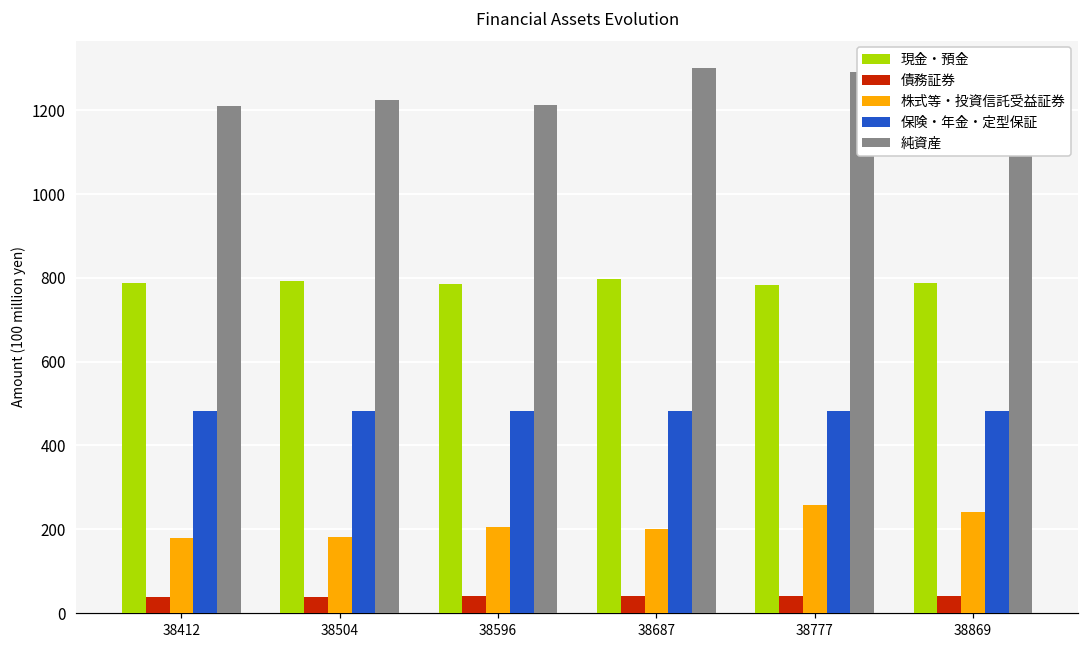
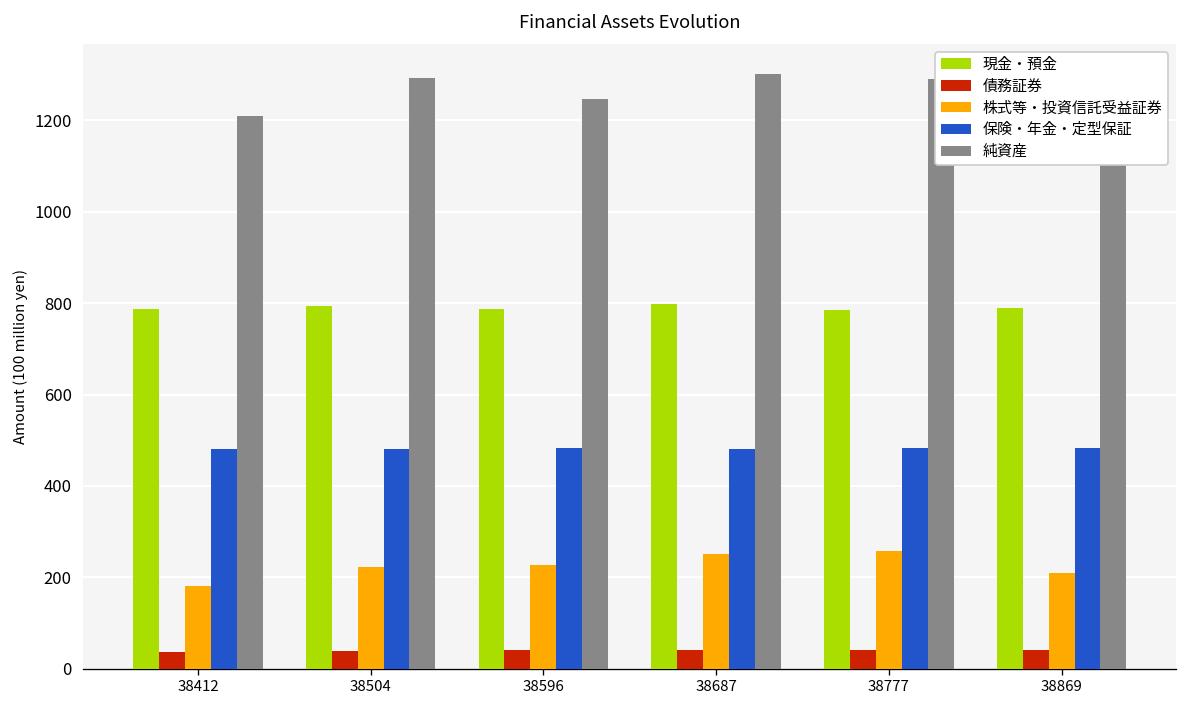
  {
    "現金・預金": {
      "38412": 790,
      "38504": 790,
      "38596": 790,
      "38687": 800,
      "38777": 780,
      "38869": 790
    },
    "債務証券": {
      "38412": 40,
      "38504": 40,
      "38596": 40,
      "38687": 40,
      "38777": 40,
      "38869": 40
    },
    "株式等・投資信託受益証券": {
      "38412": 180,
-     "38504": 180,
-     "38596": 210,
-     "38687": 200,
+     "38504": 220,
+     "38596": 230,
+     "38687": 250,
      "38777": 260,
-     "38869": 240
+     "38869": 210
    },
    "保険・年金・定型保証": {
      "38412": 480,
      "38504": 480,
      "38596": 480,
      "38687": 480,
      "38777": 480,
      "38869": 480
    },
    "純資産": {
      "38412": 1210,
-     "38504": 1220,
-     "38596": 1210,
+     "38504": 1290,
+     "38596": 1250,
      "38687": 1300
    }
  }
